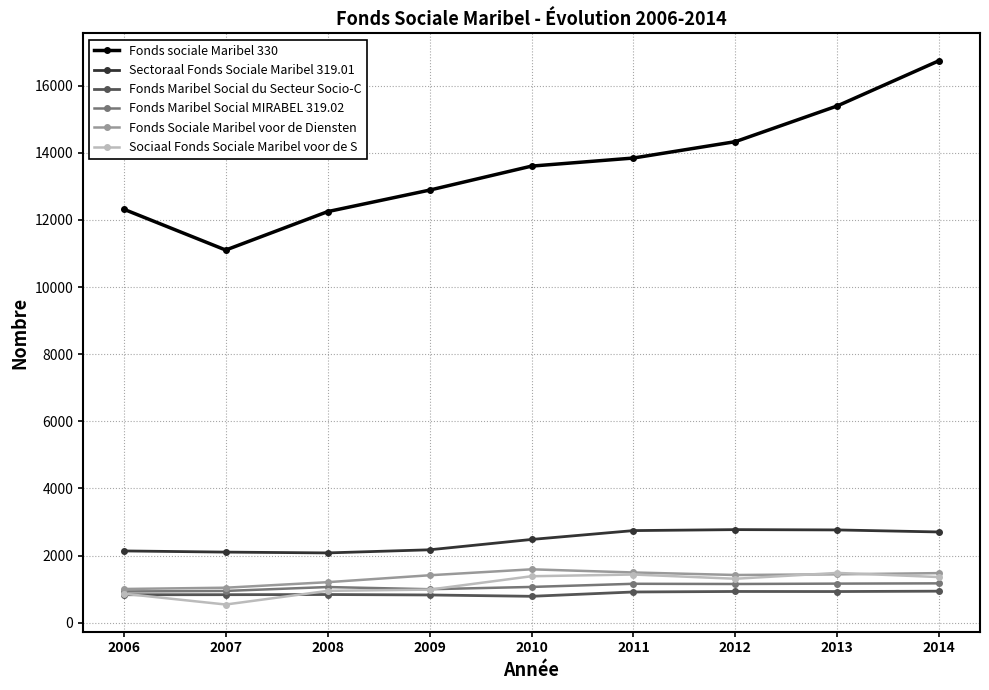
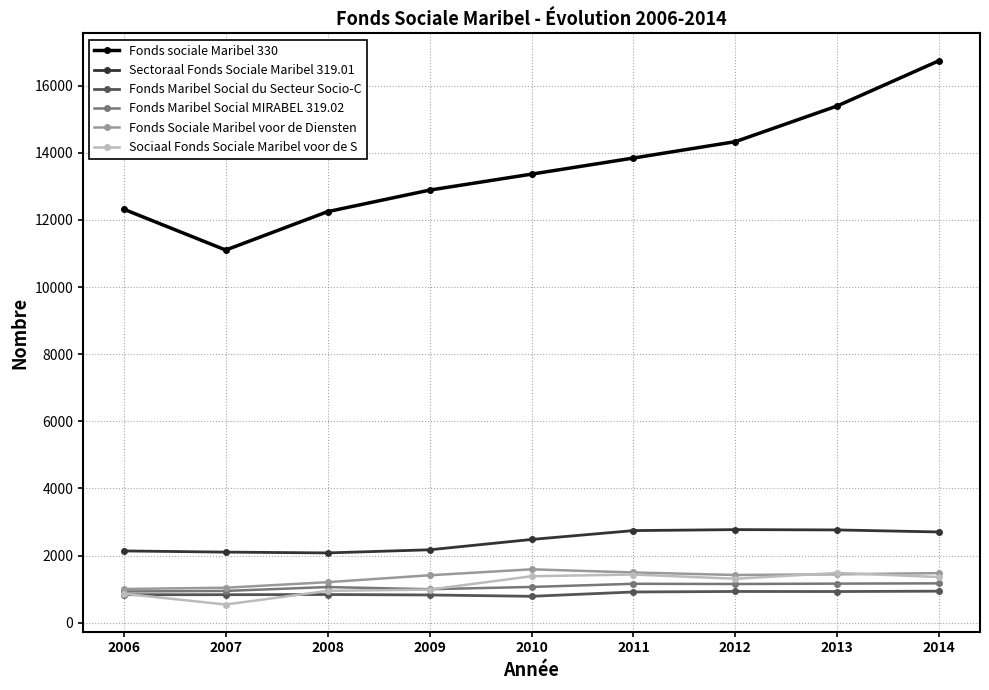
  {
    "Fonds sociale Maribel 330": {
      "2006": 12300,
      "2007": 11100,
      "2008": 12200,
      "2009": 12900,
-     "2010": 13600,
+     "2010": 13400,
      "2011": 13800,
      "2012": 14300,
      "2013": 15400,
      "2014": 16700
    }
  }
